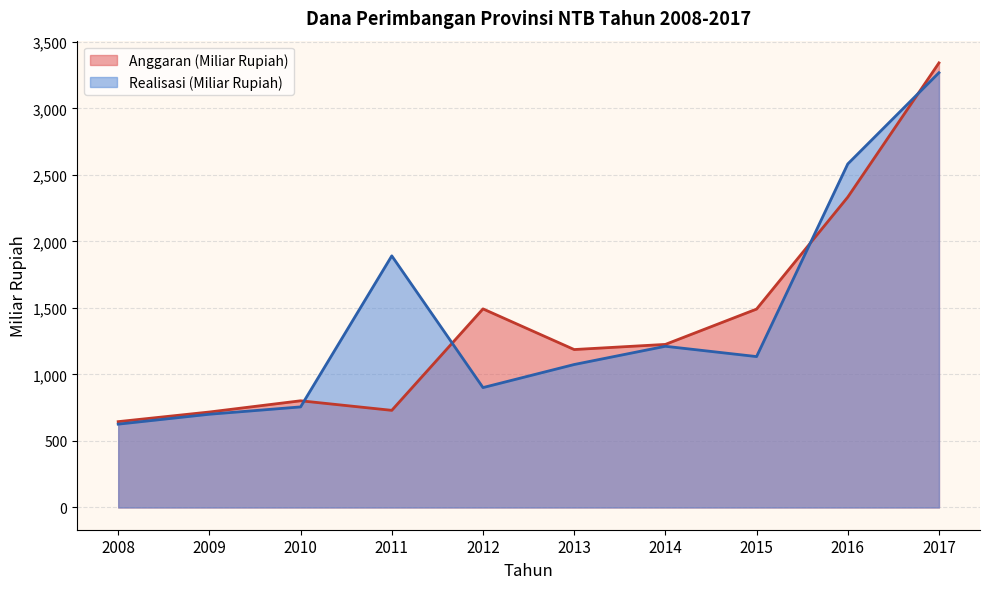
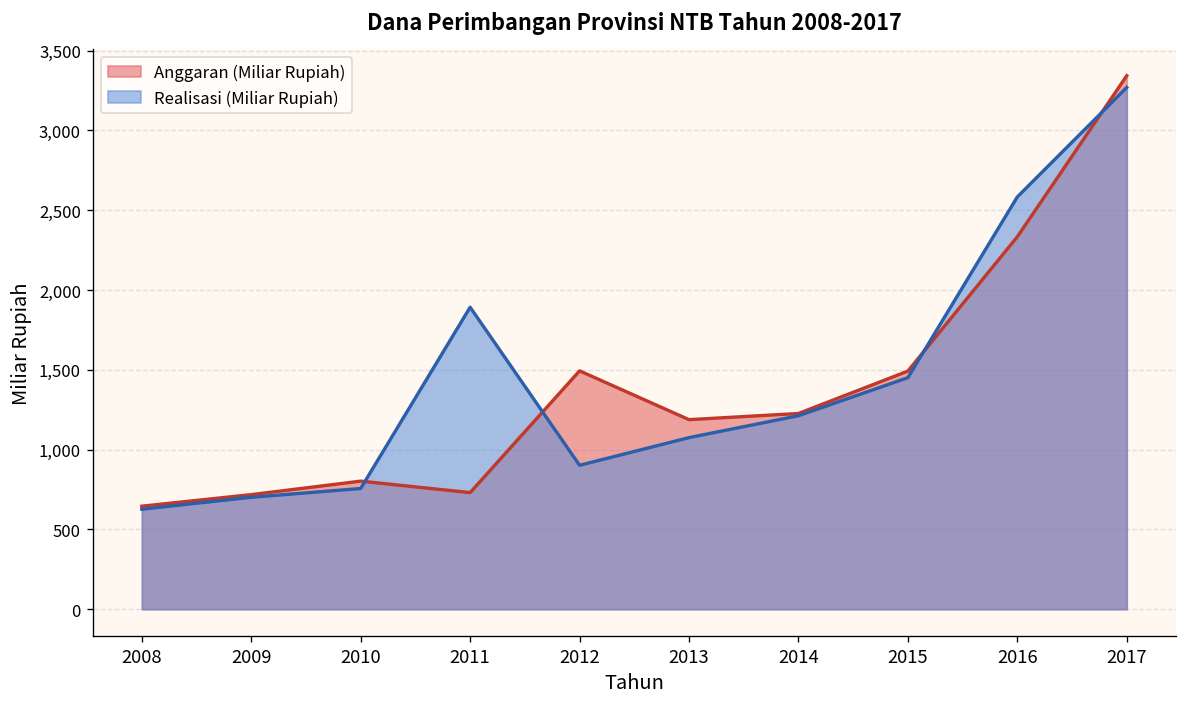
  {
    "Anggaran (Miliar Rupiah)": {
      "2008": "650",
      "2010": "800",
      "2011": "730",
      "2012": "1,490",
      "2013": "1,190",
      "2015": "1,490",
      "2016": "2,330",
      "2017": "3,340"
    },
    "Realisasi (Miliar Rupiah)": {
      "2008": "630",
      "2010": "760",
      "2011": "1,890",
      "2012": "900",
      "2013": "1,080",
-     "2015": "1,130",
+     "2015": "1,450",
      "2016": "2,580",
      "2017": "3,270"
    }
  }
